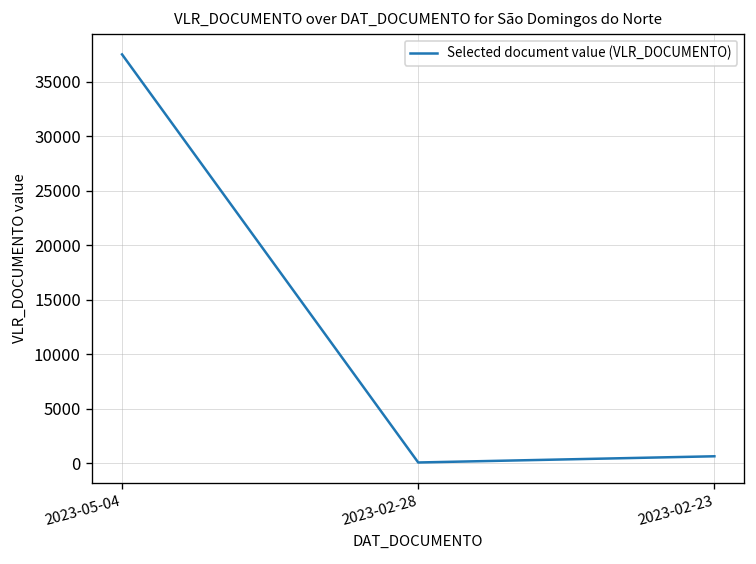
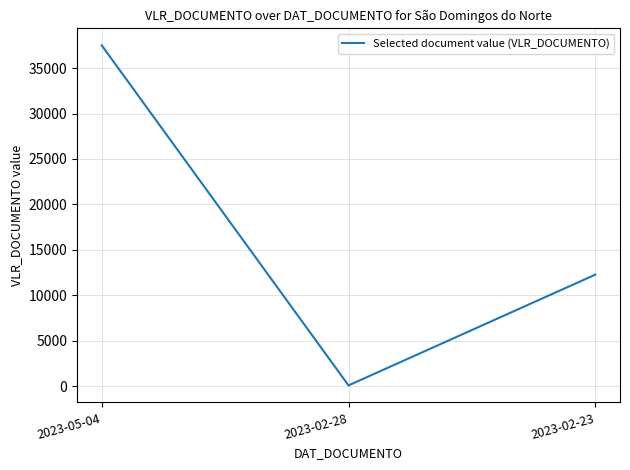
  {
    "2023-05-04": 38000,
    "2023-02-28": 0,
-   "2023-02-23": 1000
+   "2023-02-23": 12000
  }
